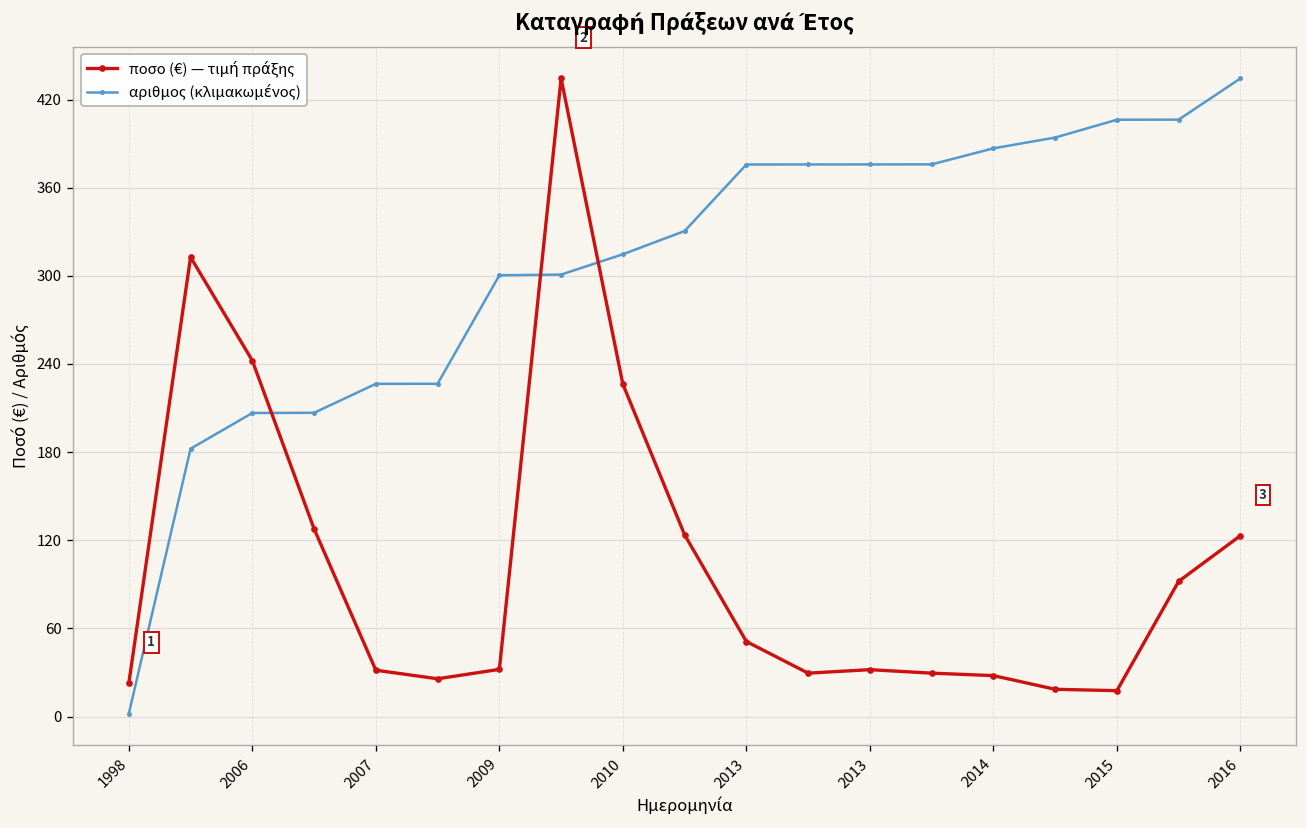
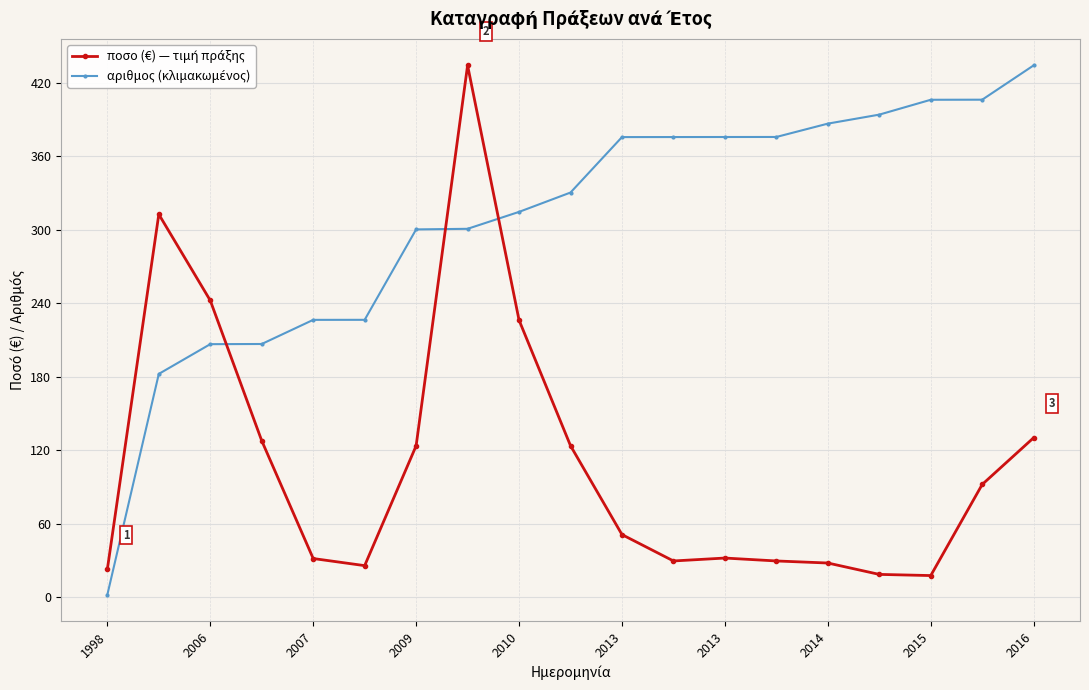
  {
    "ποσο (€) — τιμή πράξης": {
      "1998": 23,
-     "2009": 32,
-     "2016": 123
+     "2009": 124,
+     "2016": 130
    },
    "αριθμος (κλιμακωμένος)": {
      "1998": 2,
      "2009": 300,
      "2016": 434
    }
  }
